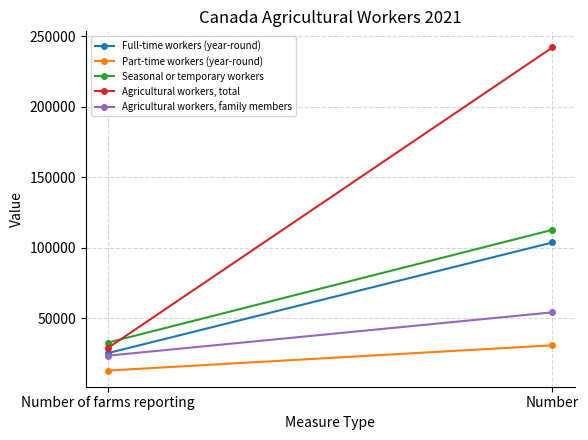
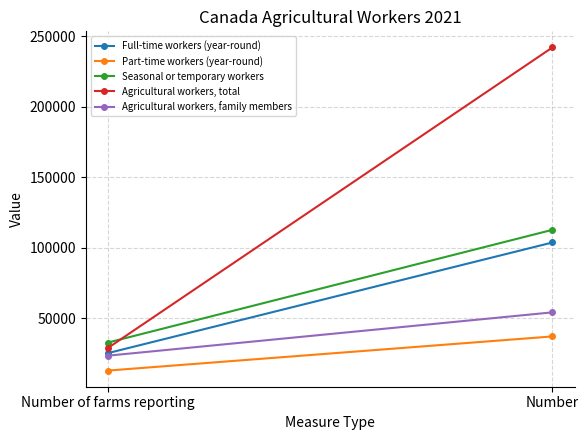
  {
    "Full-time workers (year-round)": {
      "Number of farms reporting": 25000,
      "Number": 104000
    },
    "Part-time workers (year-round)": {
      "Number of farms reporting": 13000,
-     "Number": 31000
+     "Number": 37000
    },
    "Seasonal or temporary workers": {
      "Number of farms reporting": 33000,
      "Number": 113000
    },
    "Agricultural workers, total": {
      "Number of farms reporting": 29000,
      "Number": 242000
    },
    "Agricultural workers, family members": {
      "Number of farms reporting": 23000,
      "Number": 54000
    }
  }
